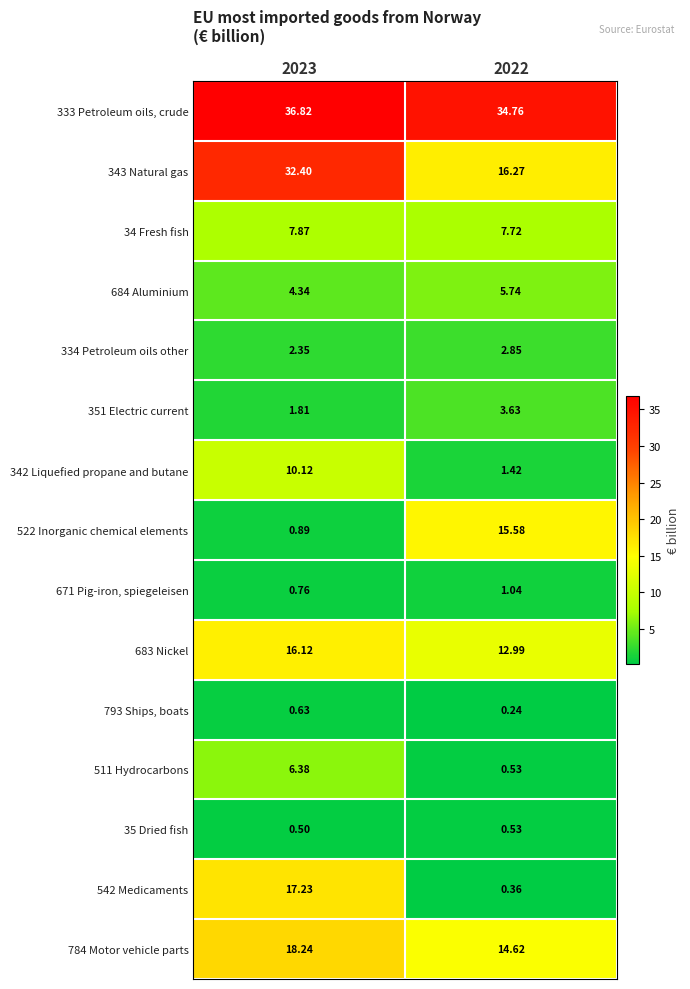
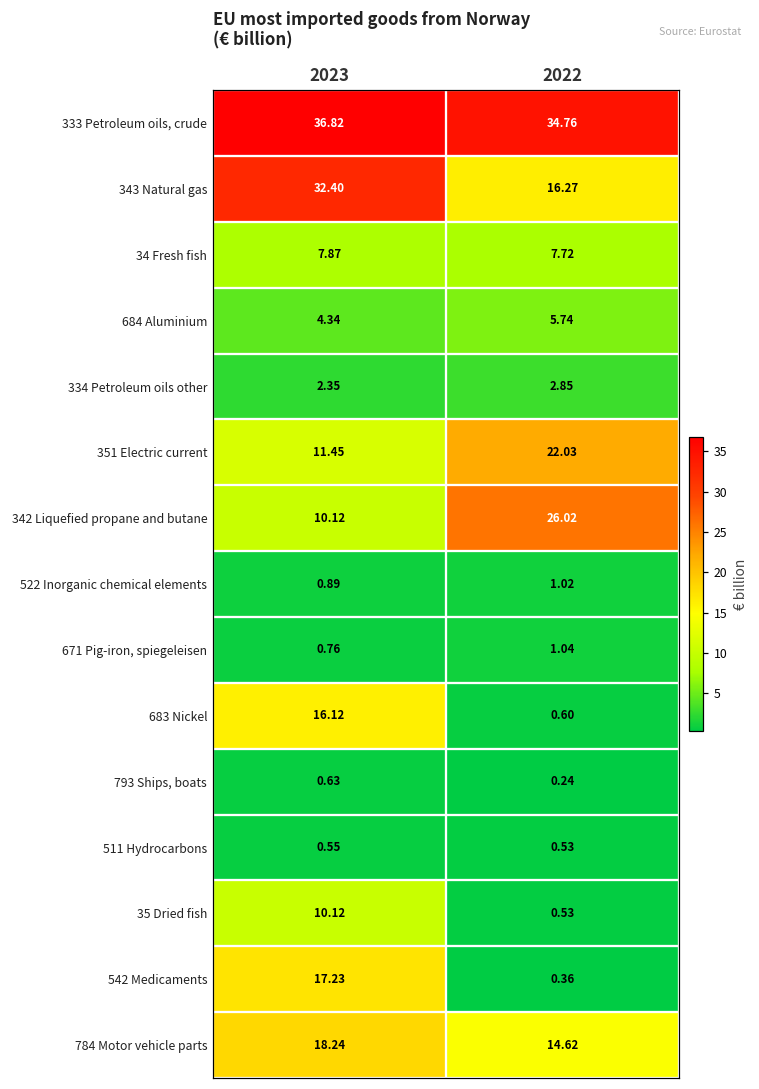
  {
    "333 Petroleum oils, crude": {
      "2023": 36.82,
      "2022": 34.76
    },
    "343 Natural gas": {
      "2023": 32.40,
      "2022": 16.27
    },
    "34 Fresh fish": {
      "2023": 7.87,
      "2022": 7.72
    },
    "684 Aluminium": {
      "2023": 4.34,
      "2022": 5.74
    },
    "334 Petroleum oils other": {
      "2023": 2.35,
      "2022": 2.85
    },
    "351 Electric current": {
-     "2023": 1.81,
-     "2022": 3.63
+     "2023": 11.45,
+     "2022": 22.03
    },
    "342 Liquefied propane and butane": {
      "2023": 10.12,
-     "2022": 1.42
+     "2022": 26.02
    },
    "522 Inorganic chemical elements": {
      "2023": 0.89,
-     "2022": 15.58
+     "2022": 1.02
    },
    "671 Pig-iron, spiegeleisen": {
      "2023": 0.76,
      "2022": 1.04
    },
    "683 Nickel": {
      "2023": 16.12,
-     "2022": 12.99
+     "2022": 0.60
    },
    "793 Ships, boats": {
      "2023": 0.63,
      "2022": 0.24
    },
    "511 Hydrocarbons": {
-     "2023": 6.38,
+     "2023": 0.55,
      "2022": 0.53
    },
    "35 Dried fish": {
-     "2023": 0.50,
+     "2023": 10.12,
      "2022": 0.53
    },
    "542 Medicaments": {
      "2023": 17.23,
      "2022": 0.36
    },
    "784 Motor vehicle parts": {
      "2023": 18.24,
      "2022": 14.62
    }
  }
